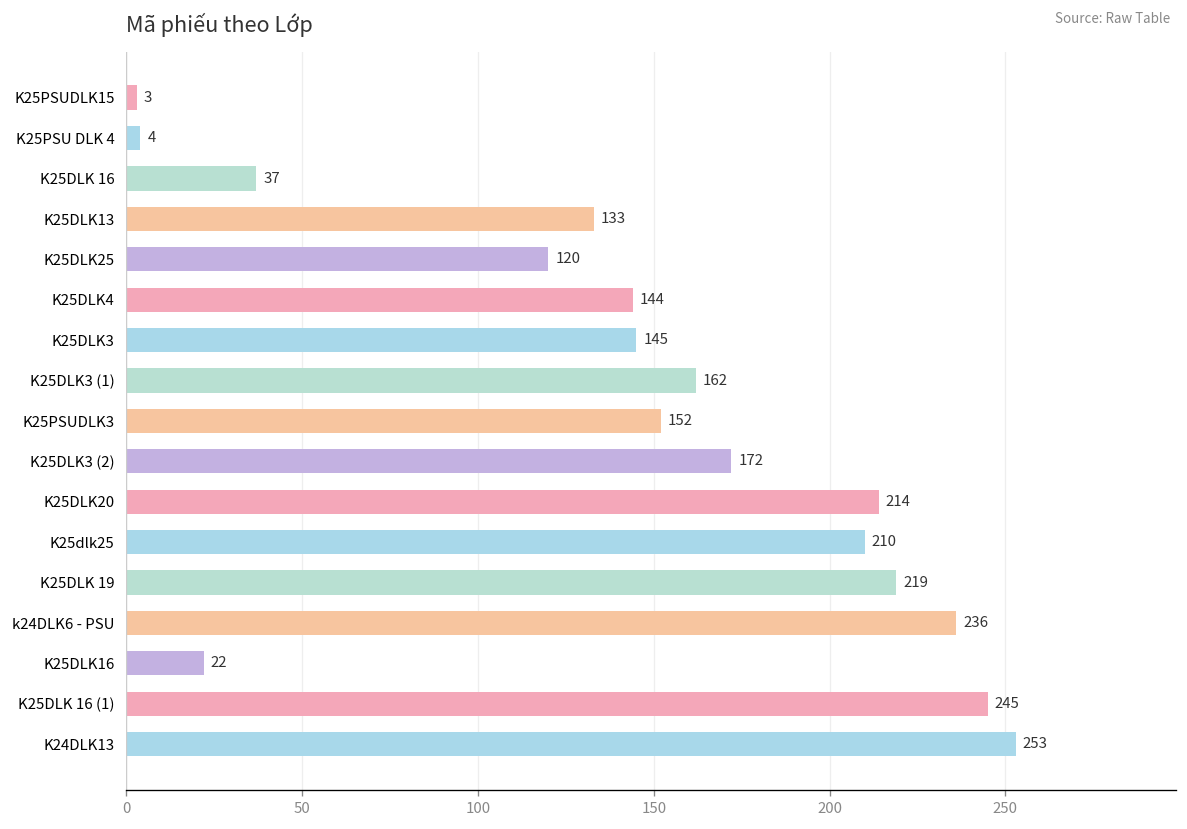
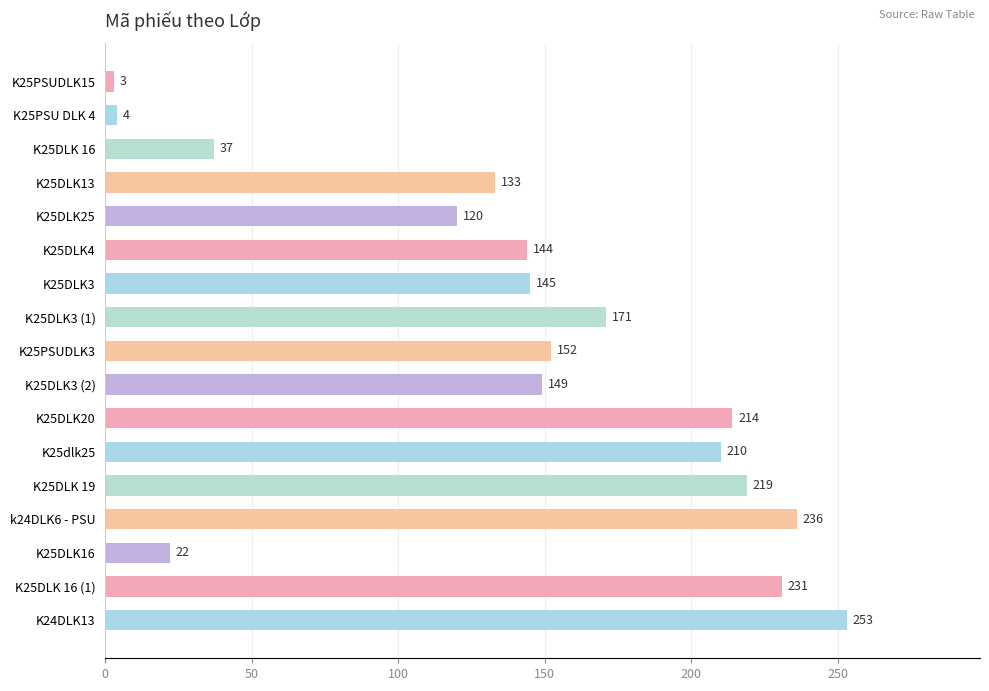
  {
    "K25PSUDLK15": 3,
    "K25PSU DLK 4": 4,
    "K25DLK 16": 37,
    "K25DLK13": 133,
    "K25DLK25": 120,
    "K25DLK4": 144,
    "K25DLK3": 145,
-   "K25DLK3 (1)": 162,
+   "K25DLK3 (1)": 171,
    "K25PSUDLK3": 152,
-   "K25DLK3 (2)": 172,
+   "K25DLK3 (2)": 149,
    "K25DLK20": 214,
    "K25dlk25": 210,
    "K25DLK 19": 219,
    "k24DLK6 - PSU": 236,
    "K25DLK16": 22,
-   "K25DLK 16 (1)": 245,
+   "K25DLK 16 (1)": 231,
    "K24DLK13": 253
  }
